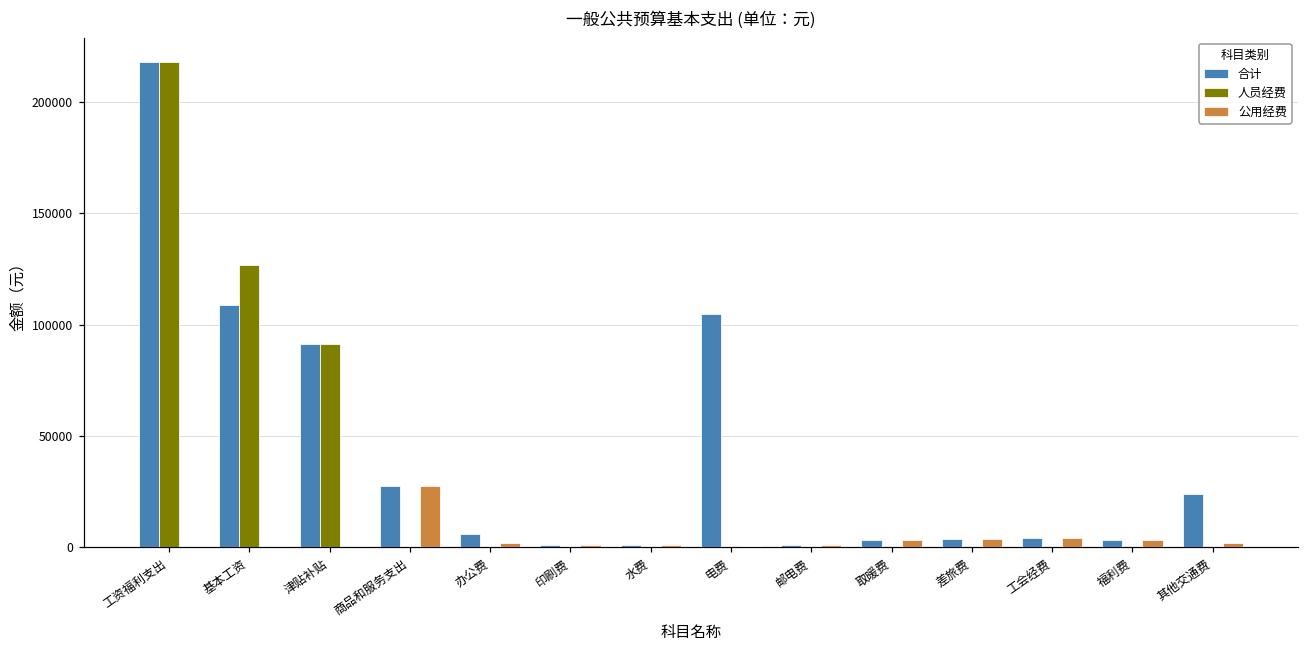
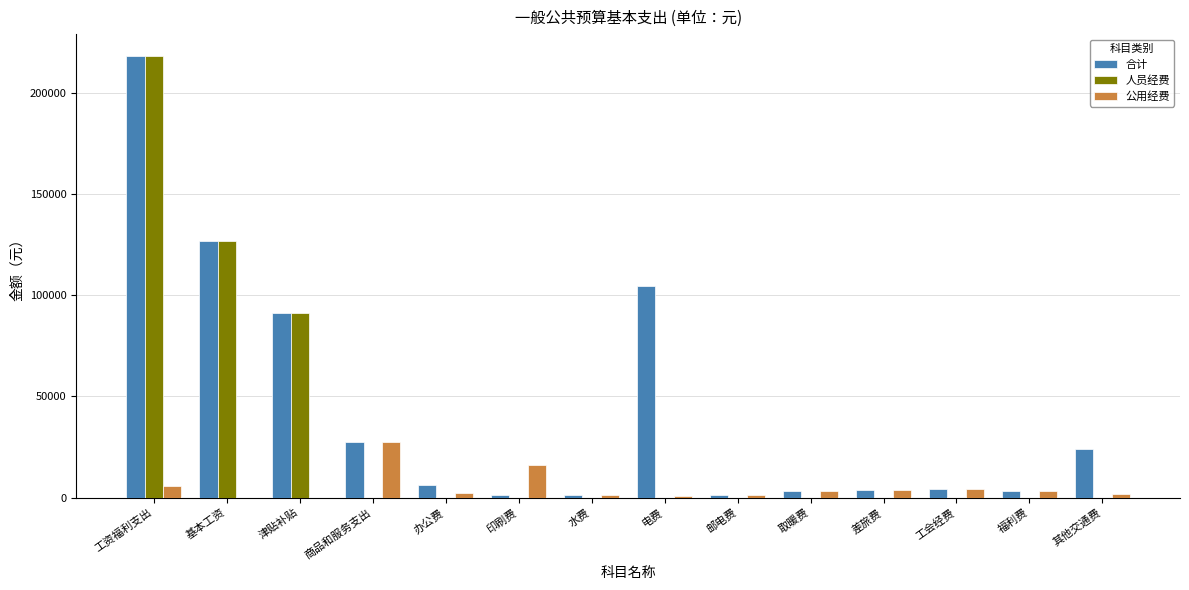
  {
    "合计": {
      "工资福利支出": 218000,
-     "基本工资": 109000,
+     "基本工资": 127000,
      "津贴补贴": 91000,
      "商品和服务支出": 28000,
      "办公费": 6000,
      "水费": 1000,
      "电费": 105000,
      "邮电费": 1000,
      "取暖费": 3000,
      "差旅费": 4000,
      "工会经费": 4000,
      "福利费": 3000,
      "其他交通费": 24000
    },
    "人员经费": {
      "工资福利支出": 218000,
      "基本工资": 127000,
      "津贴补贴": 91000,
      "商品和服务支出": 0,
      "办公费": 0,
      "印刷费": 0,
      "水费": 0,
      "电费": 0,
      "邮电费": 0,
      "取暖费": 0,
      "差旅费": 0,
      "工会经费": 0,
      "福利费": 0,
      "其他交通费": 0
    },
    "公用经费": {
-     "工资福利支出": 0,
+     "工资福利支出": 6000,
      "基本工资": 0,
      "津贴补贴": 0,
      "商品和服务支出": 28000,
      "办公费": 2000,
-     "印刷费": 1000,
+     "印刷费": 16000,
      "水费": 1000,
      "邮电费": 1000,
      "取暖费": 3000,
      "差旅费": 4000,
      "工会经费": 4000,
      "福利费": 3000,
      "其他交通费": 2000
    }
  }
